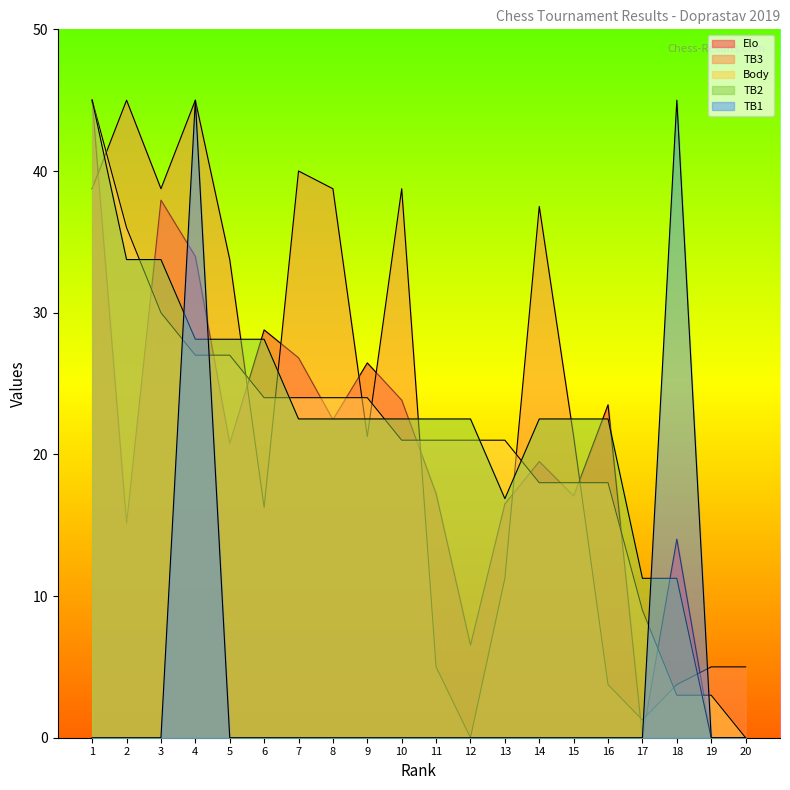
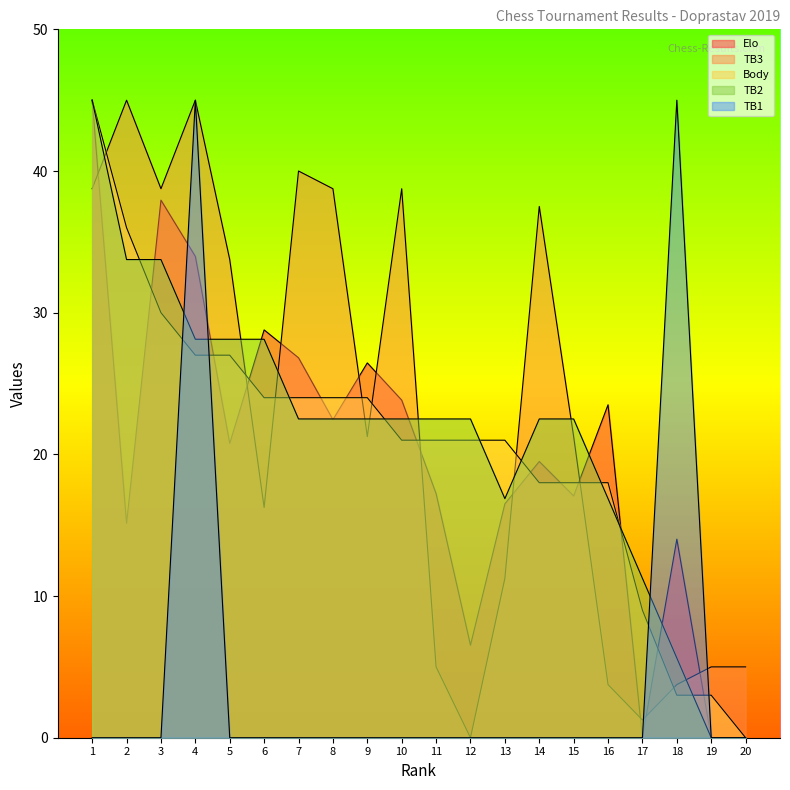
  {
    "Elo": {
      "2": 15.1,
      "3": 37.9,
      "4": 34.0,
      "5": 20.8,
      "6": 28.8,
      "7": 26.8,
      "9": 26.5,
      "10": 23.8,
      "11": 17.2,
      "12": 6.5,
      "13": 16.5,
      "14": 19.5,
      "15": 17.1,
      "16": 23.5,
      "18": 14.0
    },
    "TB2": {
      "2": 33.8,
      "3": 33.8,
      "4": 28.1,
      "5": 28.1,
      "6": 28.1,
      "7": 22.5,
      "9": 22.5,
      "10": 22.5,
      "11": 22.5,
      "12": 22.5,
      "13": 16.9,
      "14": 22.5,
      "15": 22.5,
-     "16": 22.5,
+     "16": 16.9,
      "17": 11.3,
-     "18": 11.3
+     "18": 5.6
    },
    "TB1": {
      "1": 0.0,
      "2": 0.0,
      "3": 0.0,
      "5": 0.0,
      "6": 0.0,
      "7": 0.0,
      "8": 0.0,
      "9": 0.0,
      "10": 0.0,
      "11": 0.0,
      "13": 0.0,
      "14": 0.0,
      "15": 0.0,
      "16": 0.0,
      "18": 45.0
    }
  }
